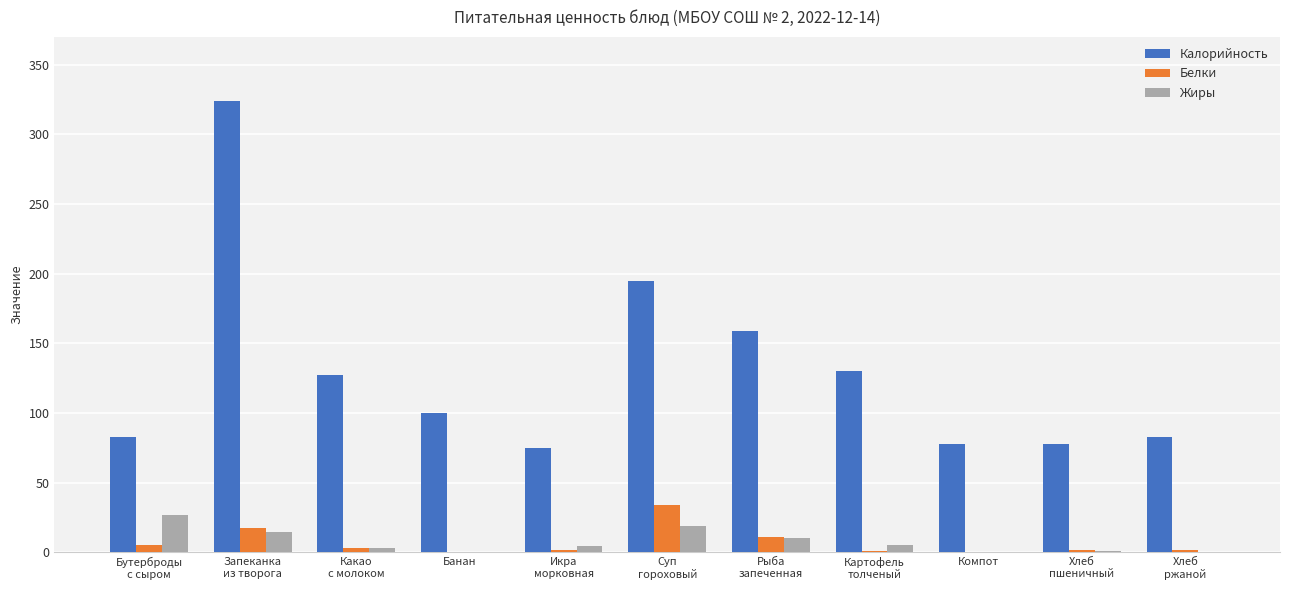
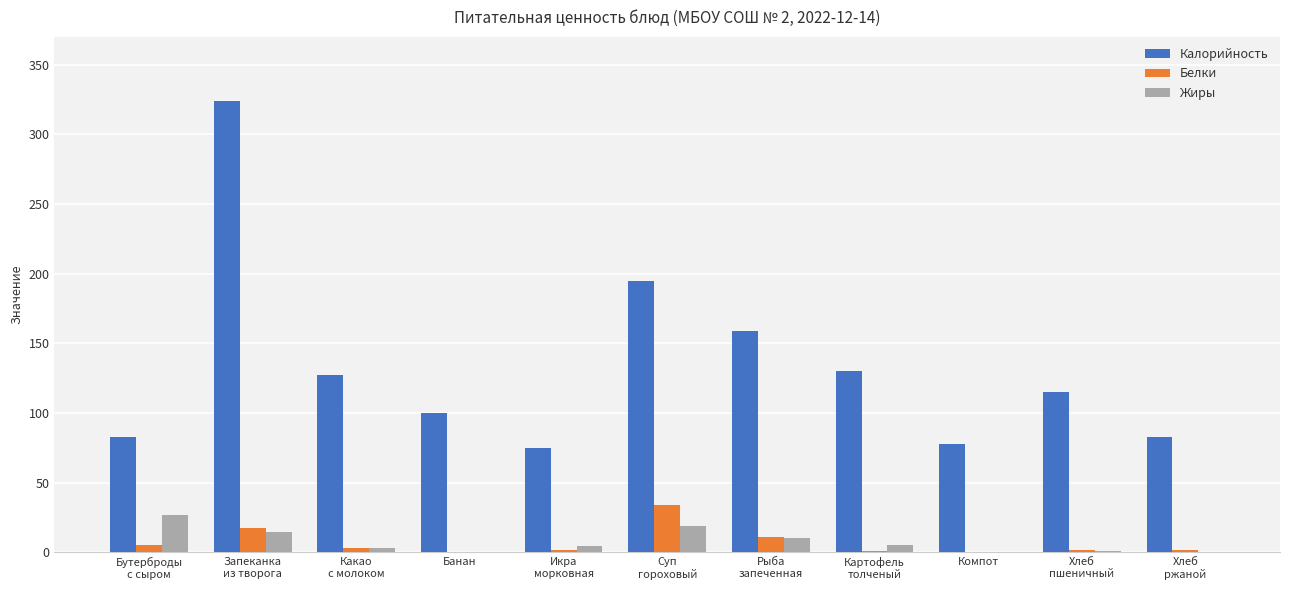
  {
    "Калорийность": {
      "Бутерброды с сыром": 83,
      "Запеканка из творога": 324,
      "Какао с молоком": 127,
      "Банан": 100,
      "Икра морковная": 75,
      "Суп гороховый": 195,
      "Рыба запеченная": 159,
      "Картофель толченый": 130,
      "Компот": 78,
-     "Хлеб пшеничный": 78,
+     "Хлеб пшеничный": 115,
      "Хлеб ржаной": 83
    },
    "Белки": {
      "Бутерброды с сыром": 5,
      "Запеканка из творога": 18,
      "Какао с молоком": 3,
      "Суп гороховый": 34,
      "Рыба запеченная": 11,
      "Хлеб пшеничный": 2
    },
    "Жиры": {
      "Бутерброды с сыром": 27,
      "Запеканка из творога": 15,
      "Какао с молоком": 3,
      "Икра морковная": 5,
      "Суп гороховый": 19,
      "Рыба запеченная": 11,
      "Картофель толченый": 5
    }
  }
